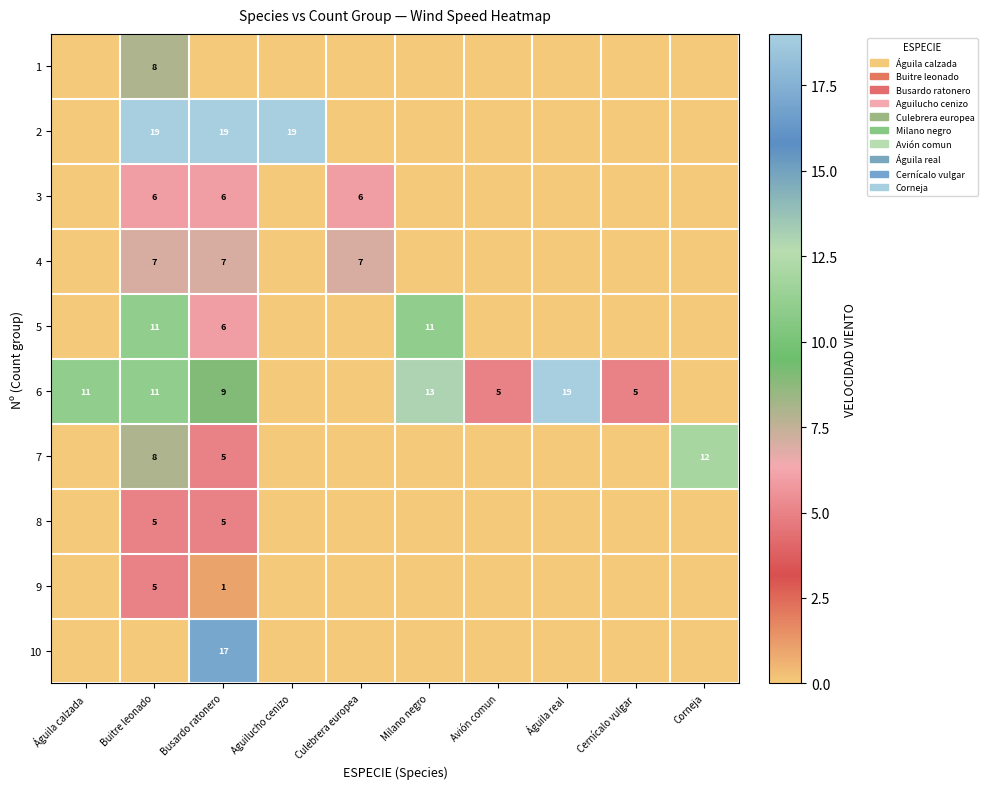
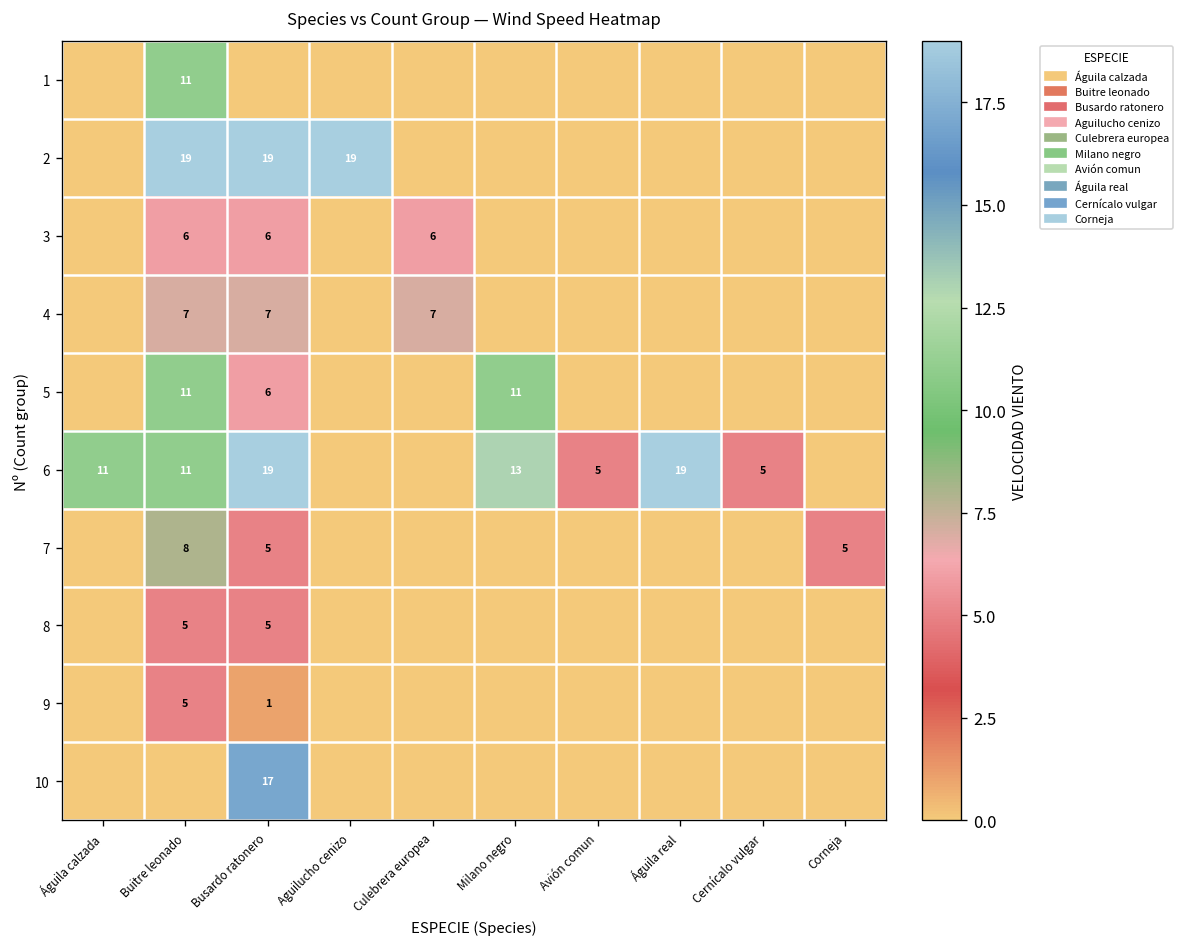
  {
    "1": {
-     "Buitre leonado": 8
+     "Buitre leonado": 11
    },
    "2": {
      "Buitre leonado": 19,
      "Busardo ratonero": 19,
      "Aguilucho cenizo": 19
    },
    "3": {
      "Buitre leonado": 6,
      "Busardo ratonero": 6,
      "Culebrera europea": 6
    },
    "4": {
      "Buitre leonado": 7,
      "Busardo ratonero": 7,
      "Culebrera europea": 7
    },
    "5": {
      "Buitre leonado": 11,
      "Busardo ratonero": 6,
      "Milano negro": 11
    },
    "6": {
      "Águila calzada": 11,
      "Buitre leonado": 11,
-     "Busardo ratonero": 9,
+     "Busardo ratonero": 19,
      "Milano negro": 13,
      "Avión comun": 5,
      "Águila real": 19,
      "Cernícalo vulgar": 5
    },
    "7": {
      "Buitre leonado": 8,
      "Busardo ratonero": 5,
-     "Corneja": 12
+     "Corneja": 5
    },
    "8": {
      "Buitre leonado": 5,
      "Busardo ratonero": 5
    },
    "9": {
      "Buitre leonado": 5,
      "Busardo ratonero": 1
    },
    "10": {
      "Busardo ratonero": 17
    }
  }
